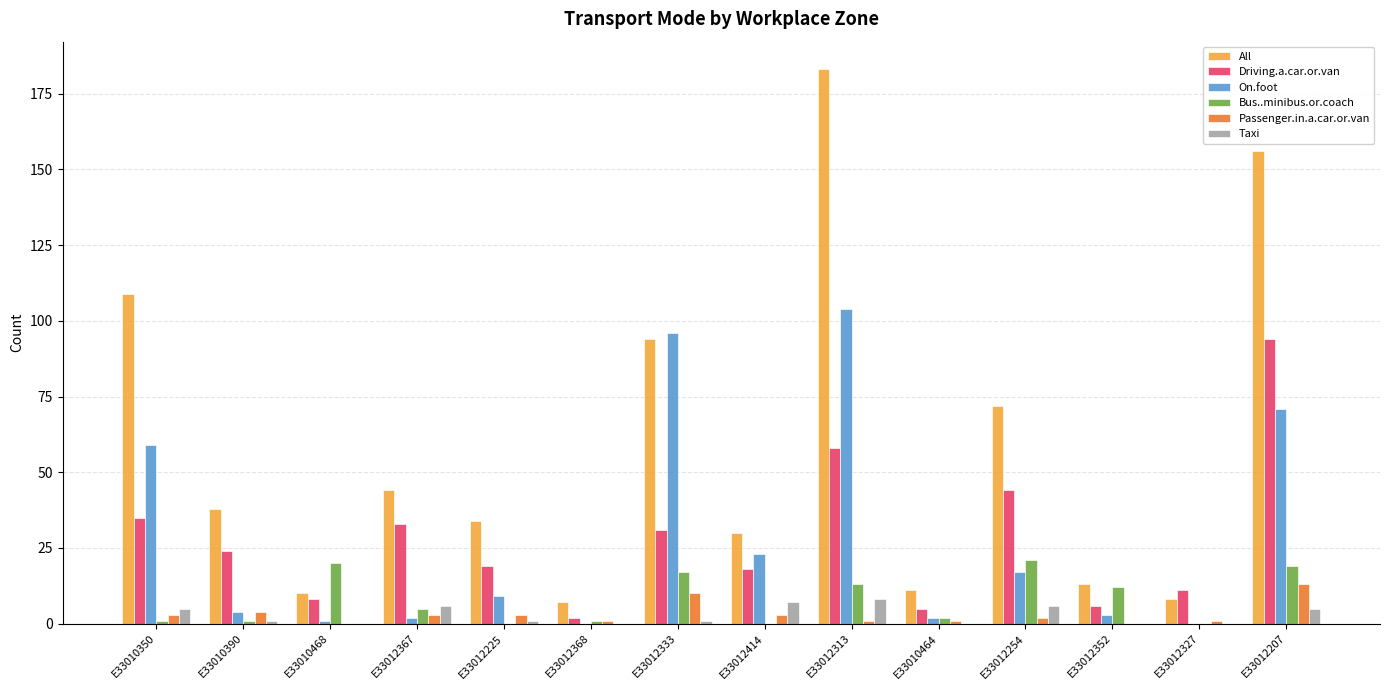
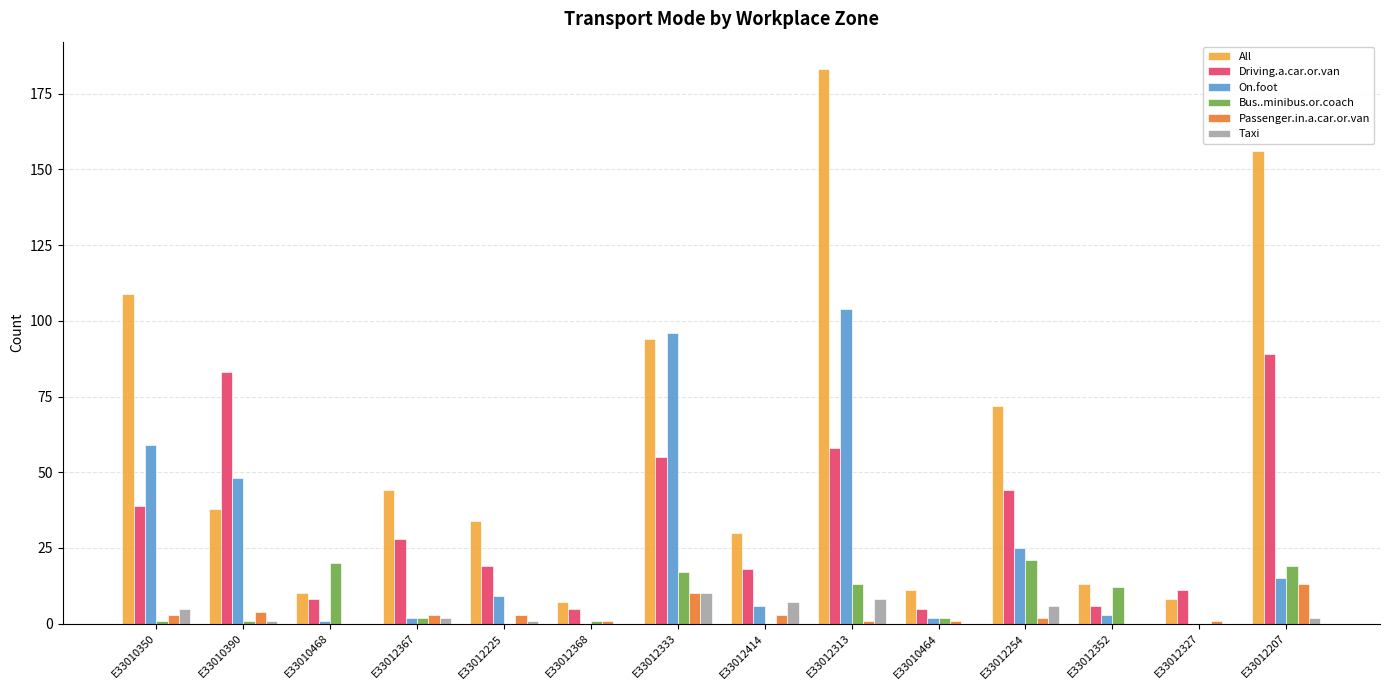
  {
    "Driving.a.car.or.van": {
-     "E33010350": 35,
-     "E33010390": 24,
+     "E33010350": 39,
+     "E33010390": 83,
      "E33010468": 8,
-     "E33012367": 33,
+     "E33012367": 28,
      "E33012225": 19,
-     "E33012368": 2,
-     "E33012333": 31,
+     "E33012368": 5,
+     "E33012333": 55,
      "E33012414": 18,
      "E33012313": 58,
      "E33010464": 5,
      "E33012254": 44,
      "E33012352": 6,
      "E33012327": 11,
-     "E33012207": 94
+     "E33012207": 89
    },
    "On.foot": {
      "E33010350": 59,
-     "E33010390": 4,
+     "E33010390": 48,
      "E33010468": 1,
      "E33012367": 2,
      "E33012225": 9,
      "E33012368": 0,
      "E33012333": 96,
-     "E33012414": 23,
+     "E33012414": 6,
      "E33012313": 104,
      "E33010464": 2,
-     "E33012254": 17,
+     "E33012254": 25,
      "E33012352": 3,
      "E33012327": 0,
-     "E33012207": 71
+     "E33012207": 15
    },
    "Bus..minibus.or.coach": {
      "E33010350": 1,
      "E33010390": 1,
      "E33010468": 20,
-     "E33012367": 5,
+     "E33012367": 2,
      "E33012225": 0,
      "E33012368": 1,
      "E33012333": 17,
      "E33012414": 0,
      "E33012313": 13,
      "E33010464": 2,
      "E33012254": 21,
      "E33012352": 12,
      "E33012327": 0,
      "E33012207": 19
    },
    "Taxi": {
      "E33010350": 5,
      "E33010390": 1,
      "E33010468": 0,
-     "E33012367": 6,
+     "E33012367": 2,
      "E33012225": 1,
      "E33012368": 0,
-     "E33012333": 1,
+     "E33012333": 10,
      "E33012414": 7,
      "E33012313": 8,
      "E33010464": 0,
      "E33012254": 6,
      "E33012352": 0,
      "E33012327": 0,
-     "E33012207": 5
+     "E33012207": 2
    }
  }
